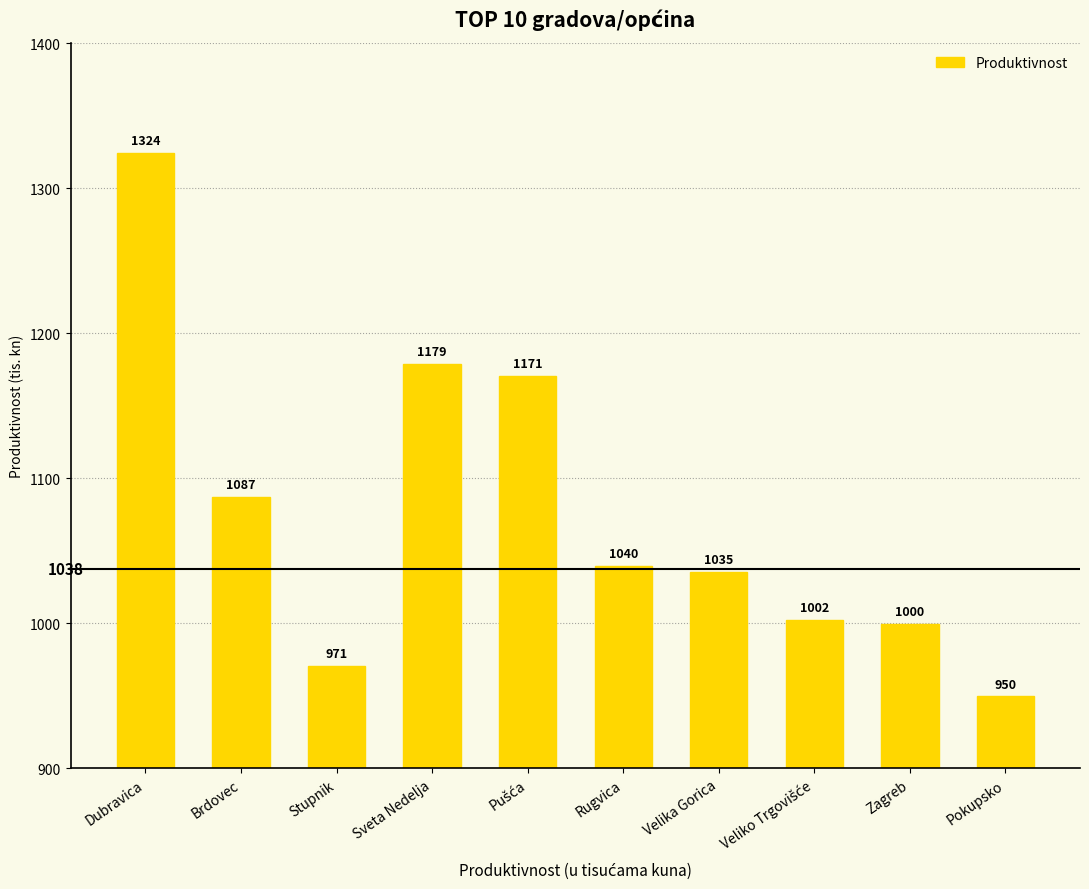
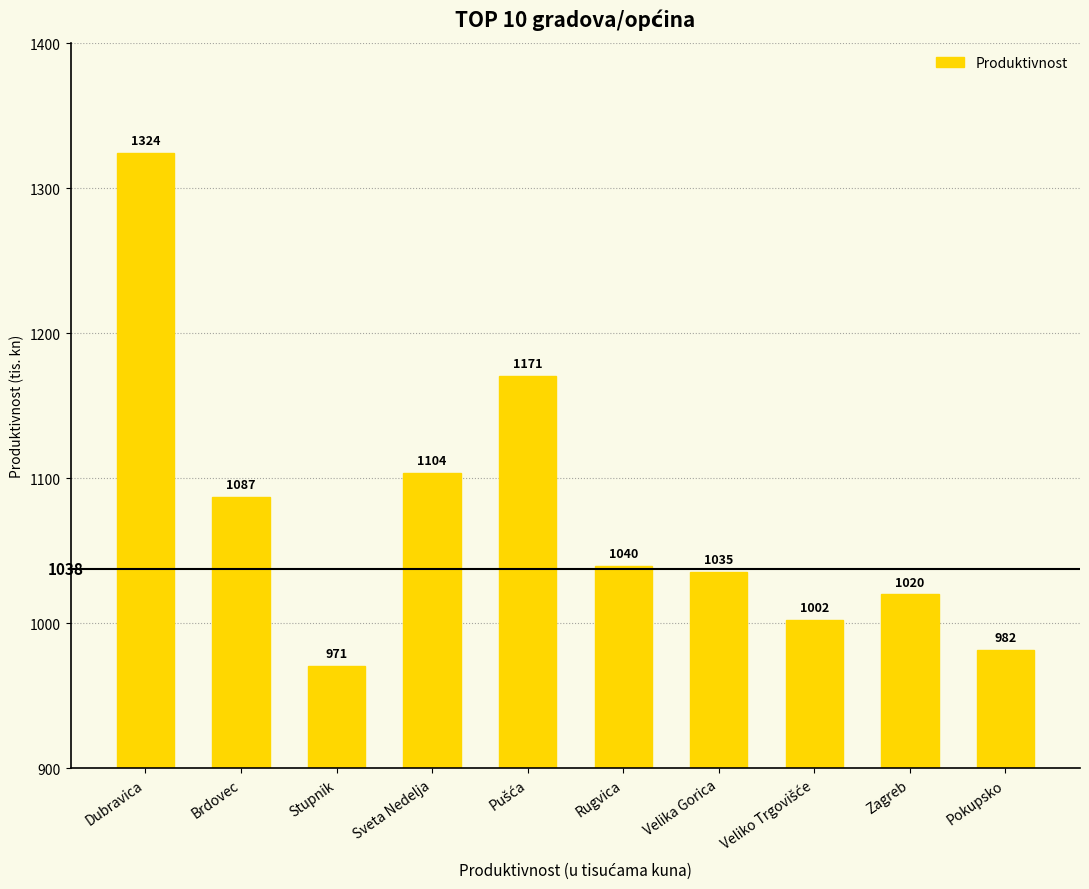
  {
    "Dubravica": 1324,
    "Brdovec": 1087,
    "Stupnik": 971,
-   "Sveta Nedelja": 1179,
+   "Sveta Nedelja": 1104,
    "Pušća": 1171,
    "Rugvica": 1040,
    "Velika Gorica": 1035,
    "Veliko Trgovišće": 1002,
-   "Zagreb": 1000,
-   "Pokupsko": 950
+   "Zagreb": 1020,
+   "Pokupsko": 982
  }
